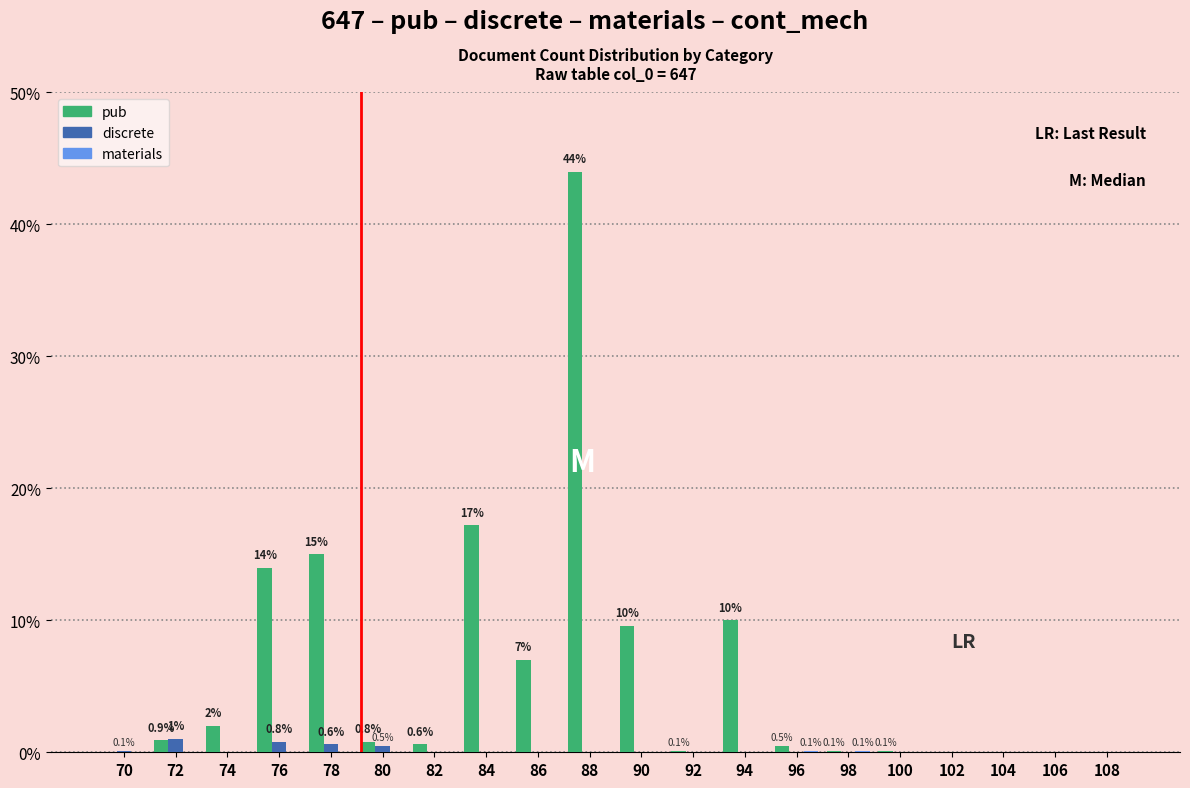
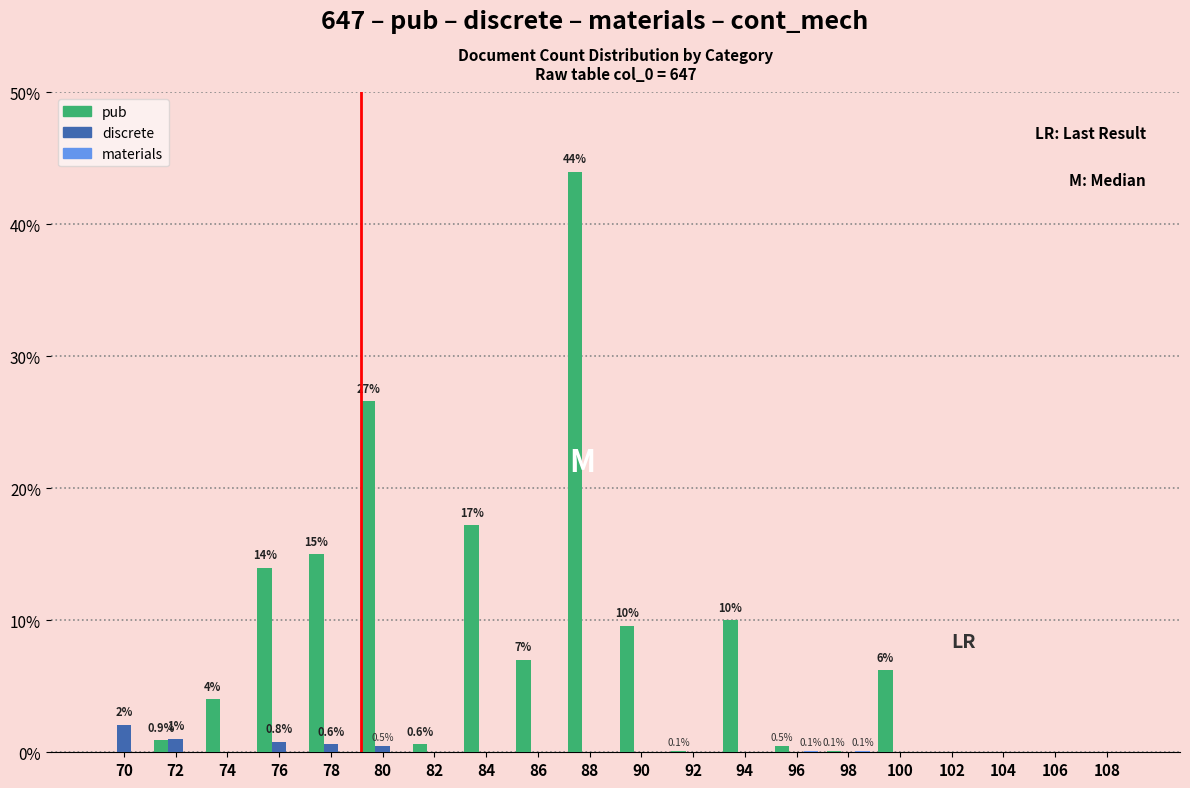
  {
    "pub": {
-     "74": "2%",
+     "74": "4%",
      "76": "14%",
      "78": "15%",
-     "80": "0.8%",
+     "80": "27%",
      "82": "0.6%",
      "84": "17%",
      "86": "7%",
      "88": "44%",
      "90": "10%",
      "92": "0.1%",
      "94": "10%",
      "96": "0.5%",
      "98": "0.1%",
-     "100": "0.1%"
+     "100": "6%"
    },
    "discrete": {
-     "70": "0.1%",
+     "70": "2%",
      "76": "0.8%",
      "78": "0.6%",
      "80": "0.5%"
    },
    "materials": {
      "96": "0.1%",
      "98": "0.1%"
    }
  }
